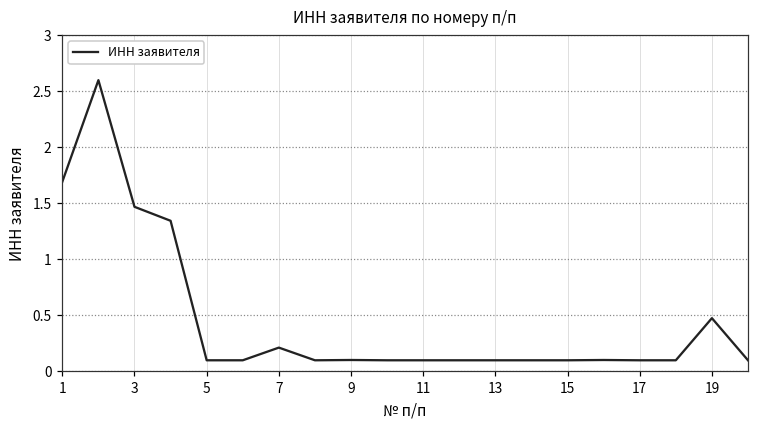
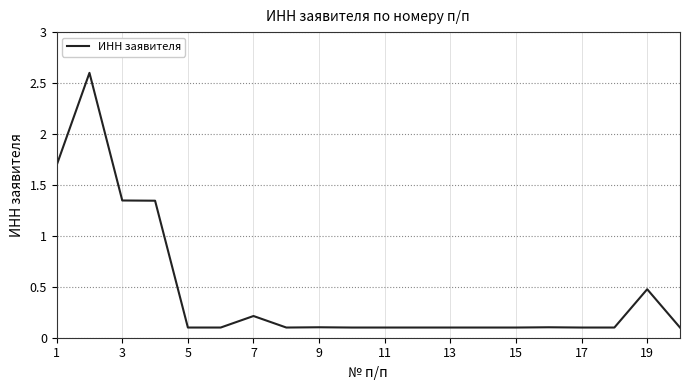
  {
    "1": 1.69,
-   "3": 1.47,
+   "3": 1.35,
    "5": 0.10,
    "7": 0.21,
    "9": 0.10,
    "11": 0.10,
    "13": 0.10,
    "15": 0.10,
    "17": 0.10,
    "19": 0.48
  }
